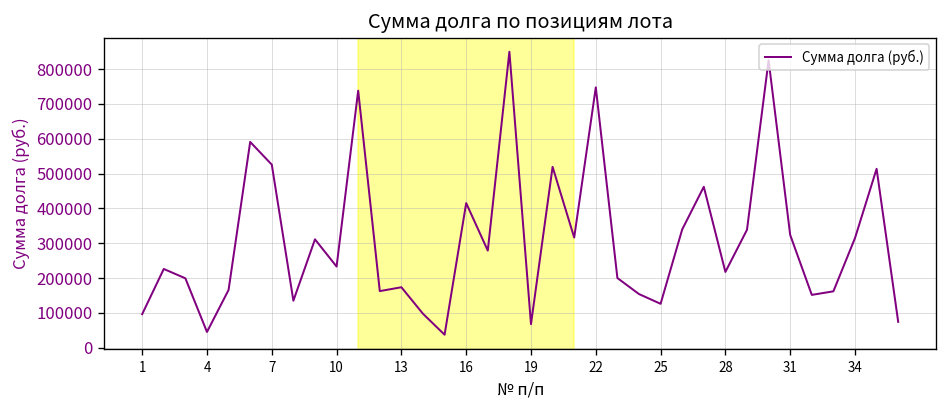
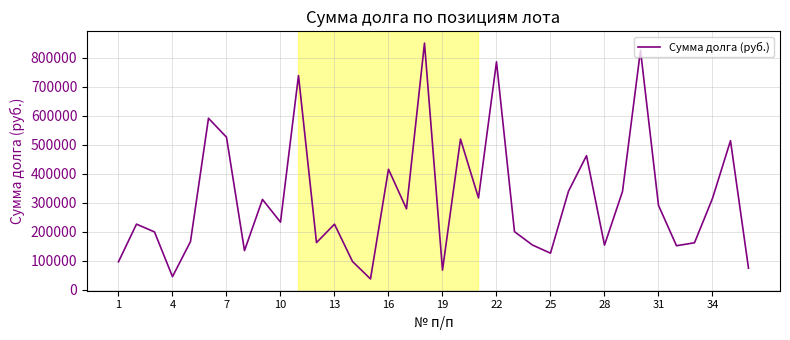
  {
    "1": 100000,
    "4": 50000,
    "7": 530000,
    "10": 230000,
-   "13": 170000,
+   "13": 230000,
    "16": 420000,
    "19": 70000,
-   "22": 750000,
+   "22": 790000,
    "25": 130000,
-   "28": 220000,
-   "31": 320000,
+   "28": 150000,
+   "31": 290000,
    "34": 310000
  }
